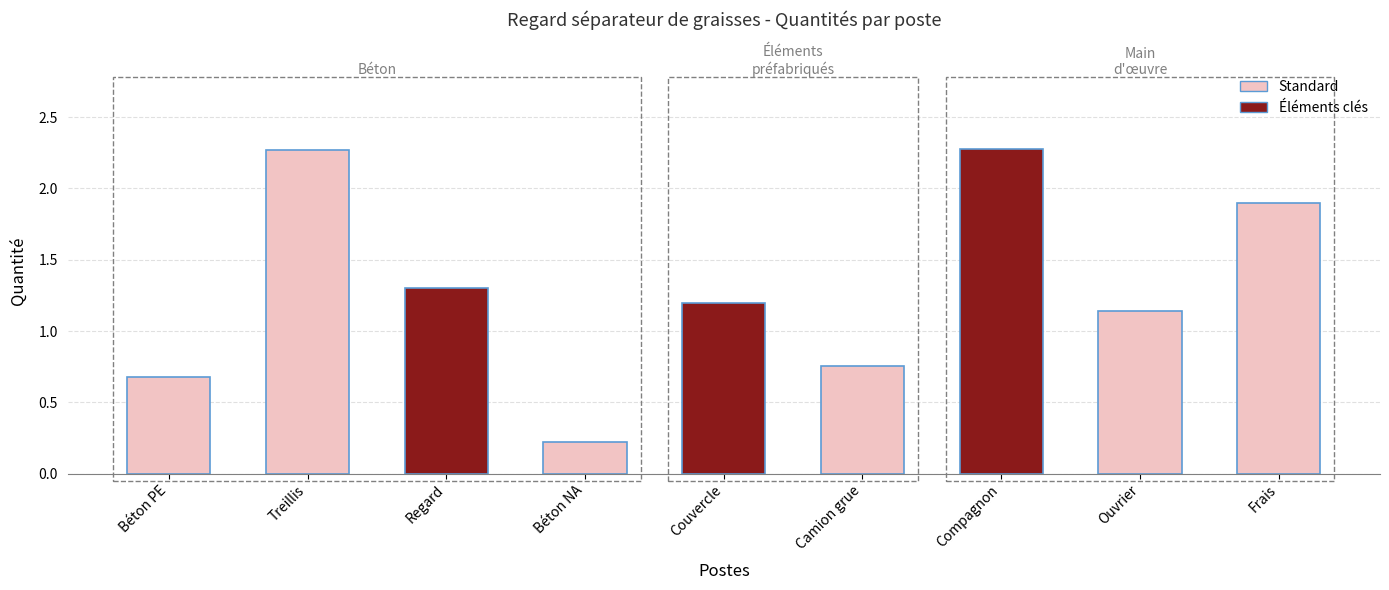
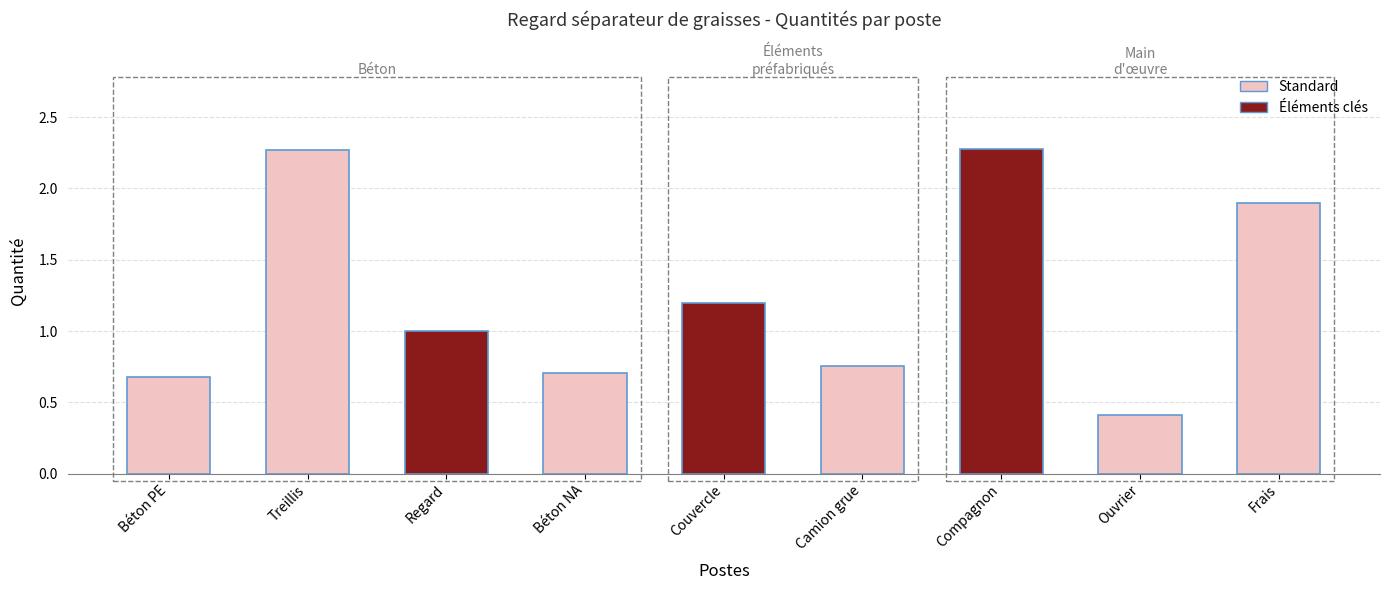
  {
    "Béton PE": 0.68,
    "Treillis": 2.27,
-   "Regard": 1.3,
-   "Béton NA": 0.22,
+   "Regard": 1.0,
+   "Béton NA": 0.70,
    "Couvercle": 1.20,
    "Camion grue": 0.76,
    "Compagnon": 2.28,
-   "Ouvrier": 1.14,
+   "Ouvrier": 0.41,
    "Frais": 1.90
  }
